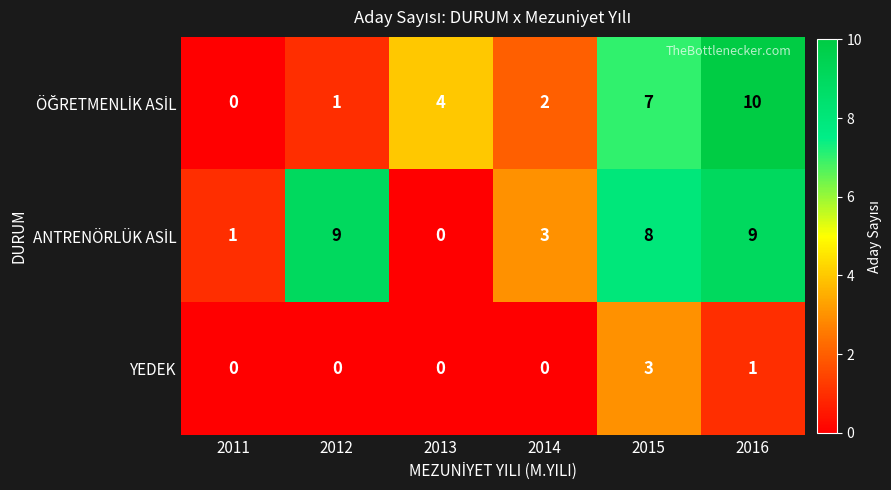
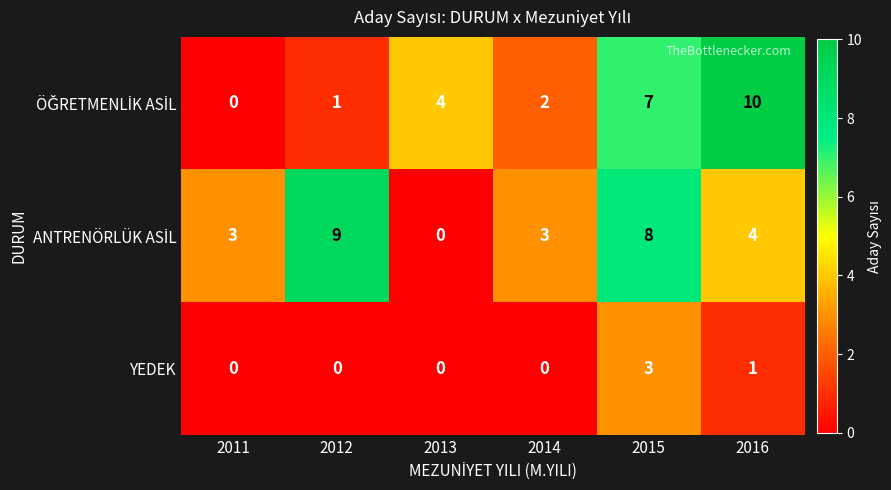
  {
    "ÖĞRETMENLİK ASİL": {
      "2011": 0,
      "2012": 1,
      "2013": 4,
      "2014": 2,
      "2015": 7
    },
    "ANTRENÖRLÜK ASİL": {
-     "2011": 1,
+     "2011": 3,
      "2012": 9,
      "2013": 0,
      "2014": 3,
      "2015": 8,
-     "2016": 9
+     "2016": 4
    },
    "YEDEK": {
      "2011": 0,
      "2012": 0,
      "2013": 0,
      "2014": 0,
      "2015": 3,
      "2016": 1
    }
  }
